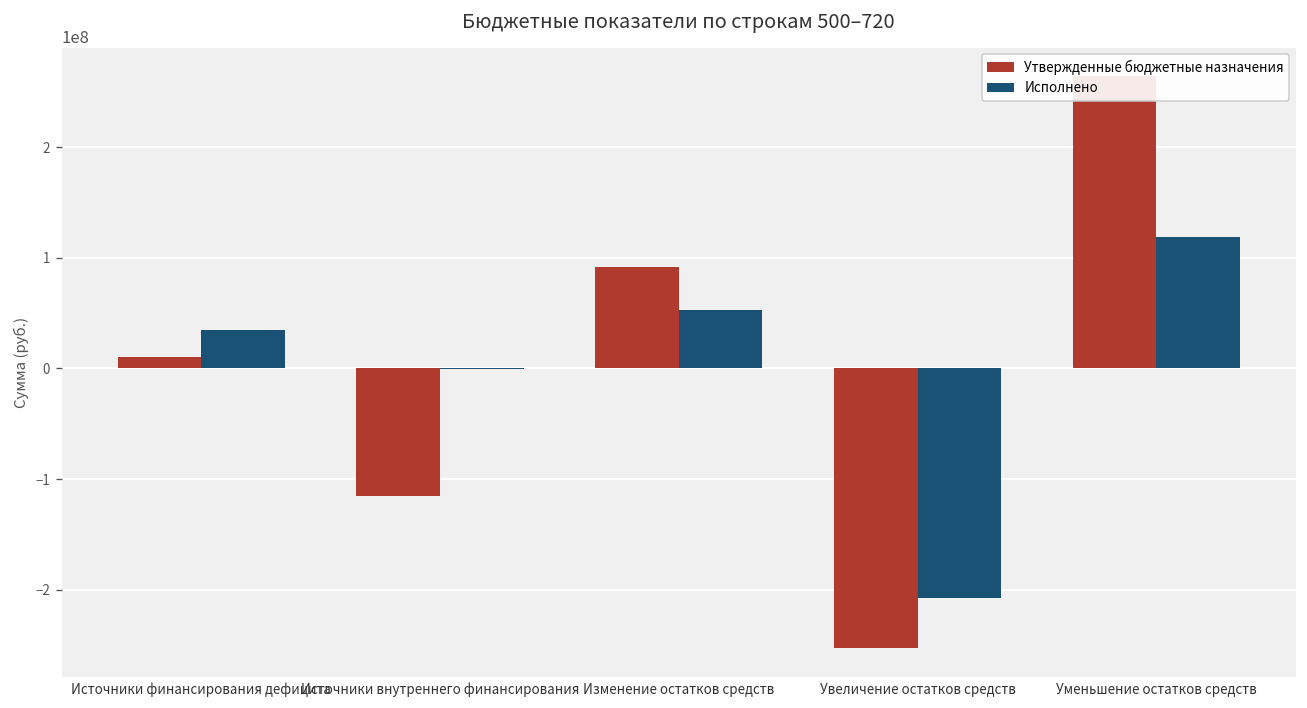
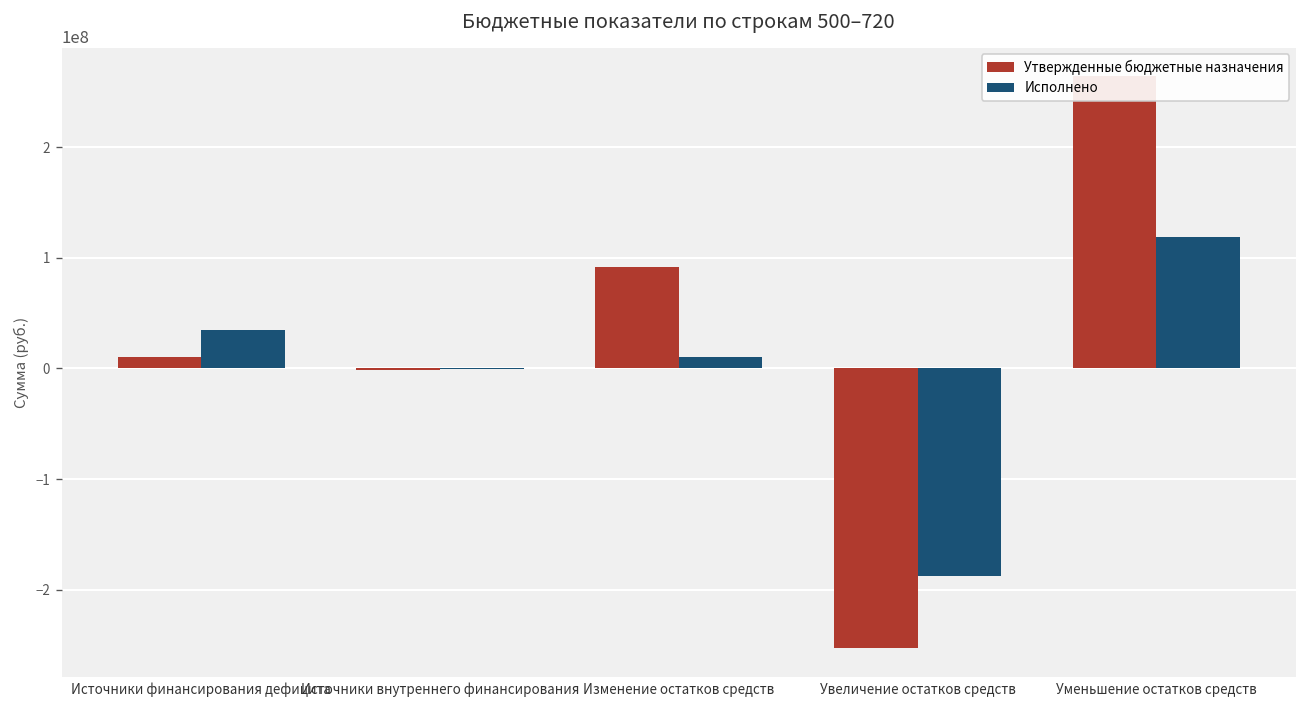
  {
    "Утвержденные бюджетные назначения": {
      "Источники финансирования дефицита": 10000000,
-     "Источники внутреннего финансирования": -120000000,
+     "Источники внутреннего финансирования": 0,
      "Изменение остатков средств": 90000000,
      "Увеличение остатков средств": -250000000
    },
    "Исполнено": {
      "Источники финансирования дефицита": 40000000,
-     "Изменение остатков средств": 50000000,
-     "Увеличение остатков средств": -210000000,
+     "Изменение остатков средств": 10000000,
+     "Увеличение остатков средств": -190000000,
      "Уменьшение остатков средств": 120000000
    }
  }
